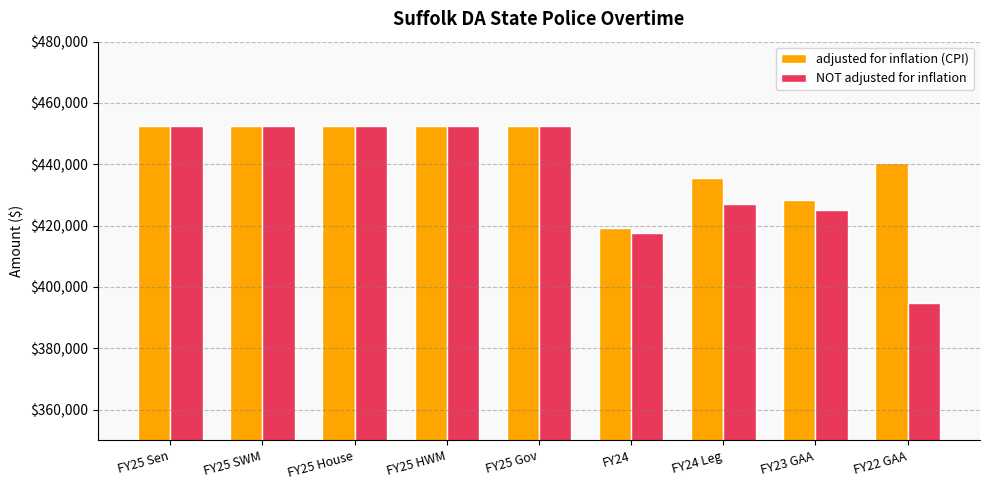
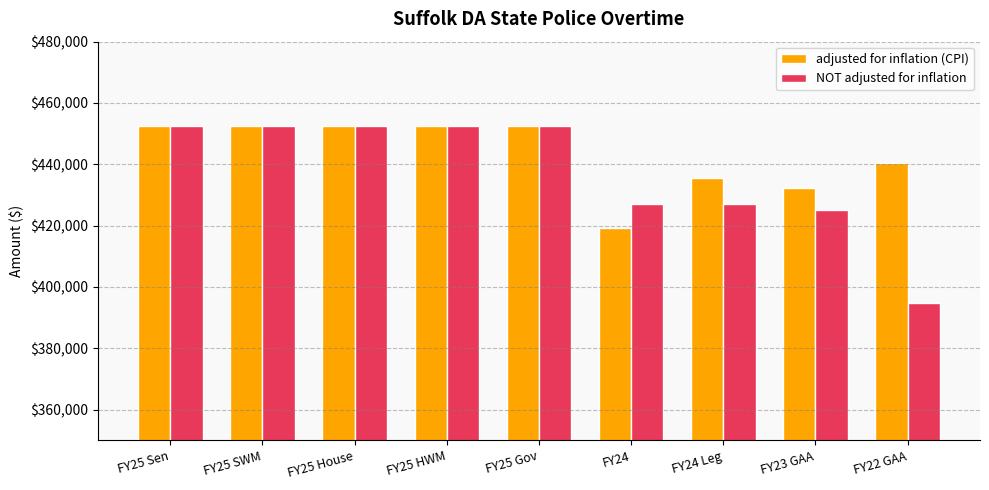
  {
    "adjusted for inflation (CPI)": {
      "FY25 Sen": "$453,000",
      "FY25 SWM": "$453,000",
      "FY25 House": "$453,000",
      "FY25 HWM": "$453,000",
      "FY25 Gov": "$453,000",
      "FY24": "$419,000",
      "FY24 Leg": "$436,000",
-     "FY23 GAA": "$428,000",
+     "FY23 GAA": "$432,000",
      "FY22 GAA": "$440,000"
    },
    "NOT adjusted for inflation": {
      "FY25 Sen": "$453,000",
      "FY25 SWM": "$453,000",
      "FY25 House": "$453,000",
      "FY25 HWM": "$453,000",
      "FY25 Gov": "$453,000",
-     "FY24": "$418,000",
+     "FY24": "$427,000",
      "FY24 Leg": "$427,000",
      "FY23 GAA": "$425,000",
      "FY22 GAA": "$395,000"
    }
  }
